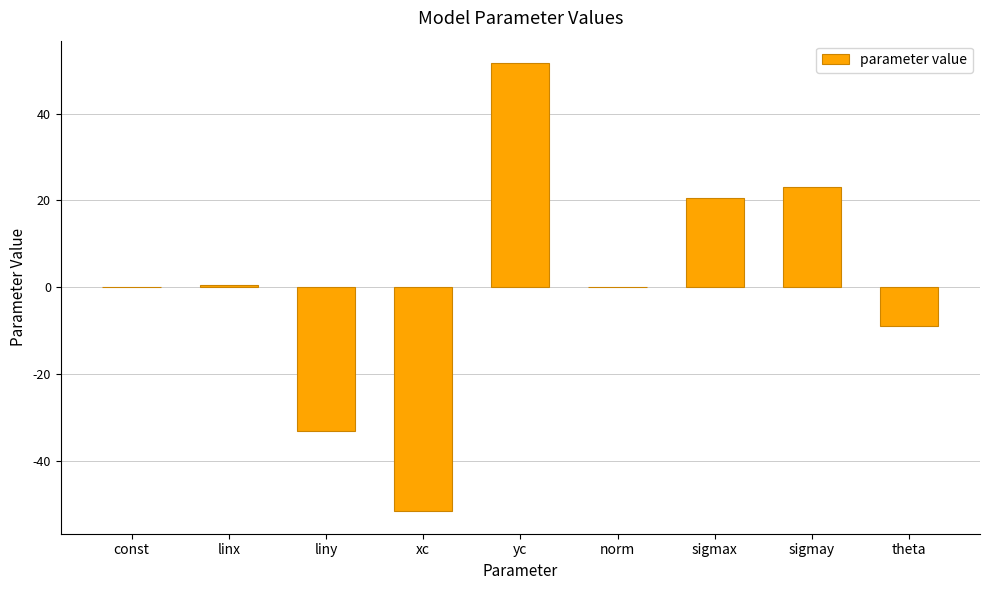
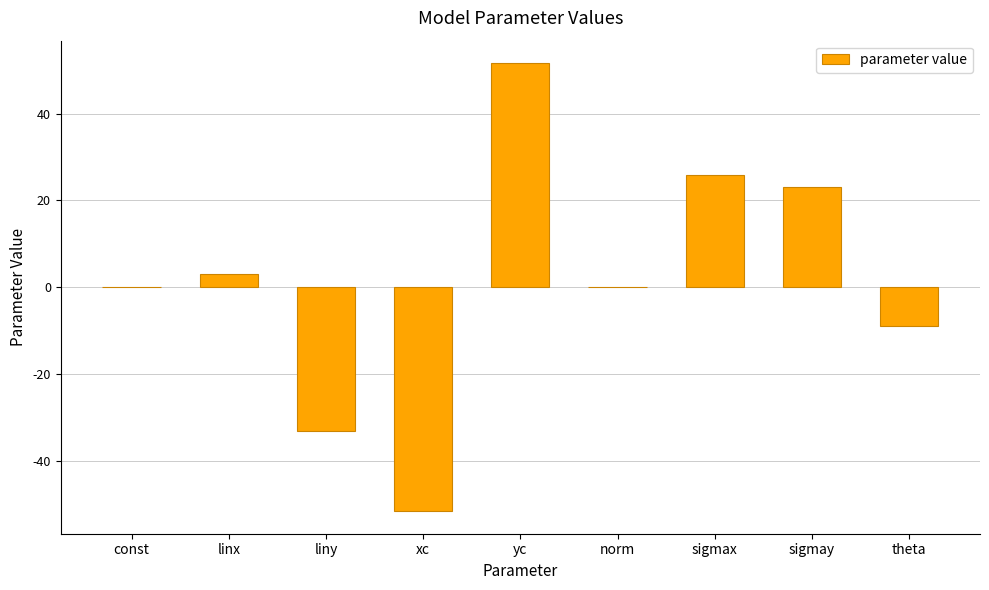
  {
    "const": 0,
-   "linx": 0,
+   "linx": 3,
    "liny": -33,
    "xc": -52,
    "yc": 52,
-   "sigmax": 21,
+   "sigmax": 26,
    "sigmay": 23,
    "theta": -9
  }
